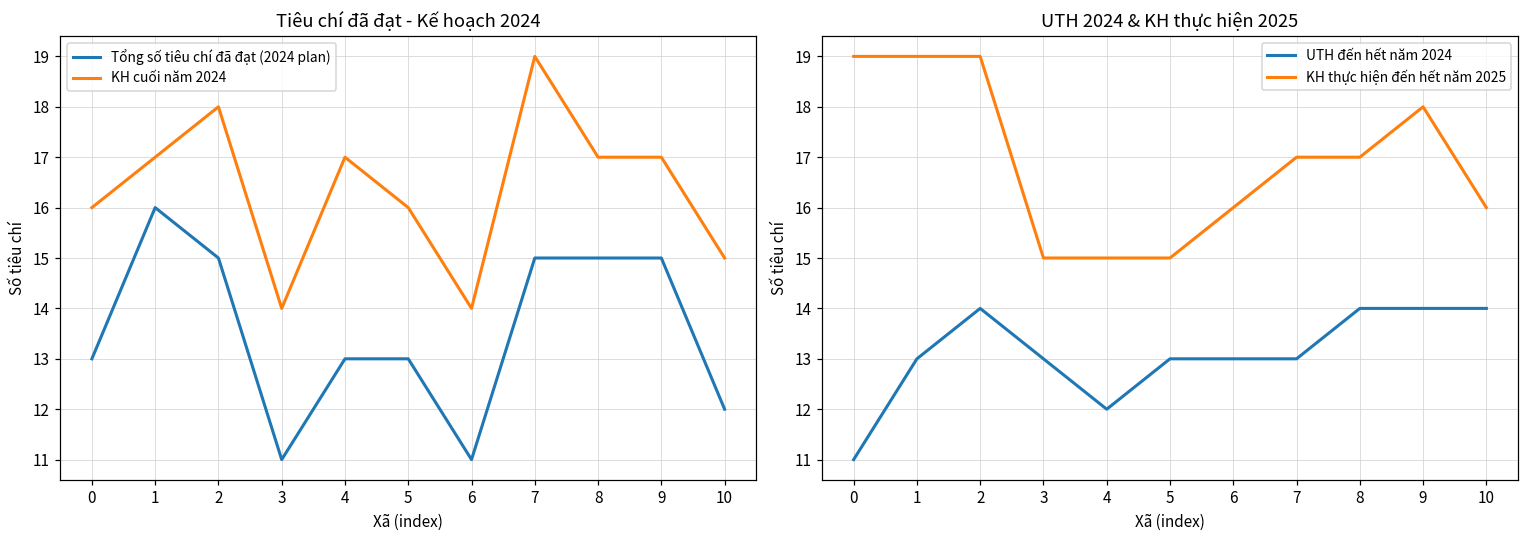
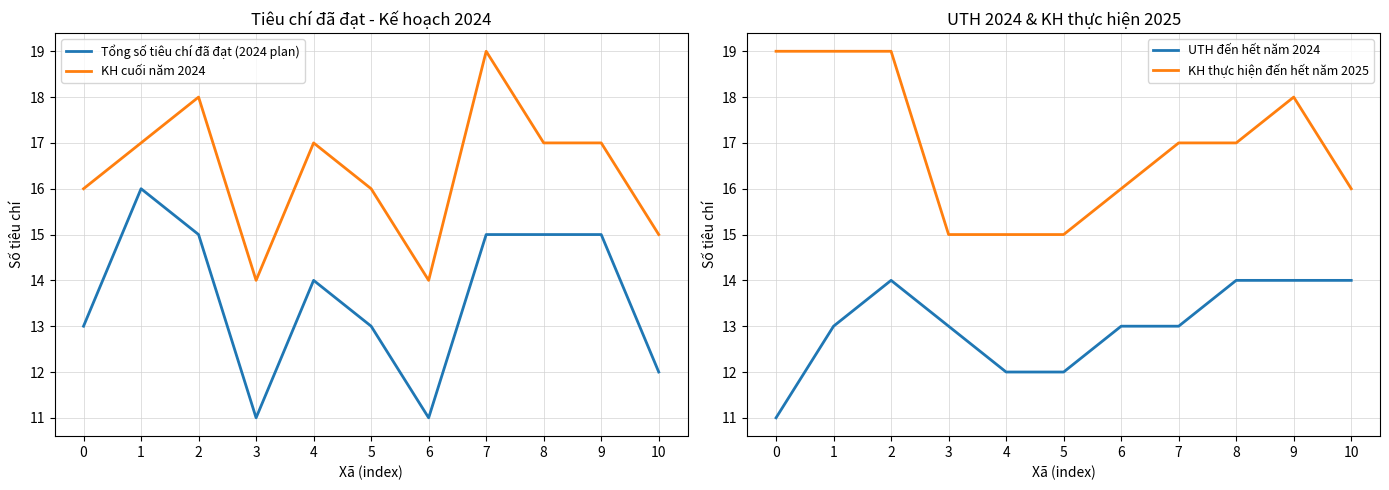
  {
    "Tiêu chí đã đạt - Kế hoạch 2024": {
      "Tổng số tiêu chí đã đạt (2024 plan)": {
        "0": 13,
        "1": 16,
        "2": 15,
        "3": 11,
-       "4": 13,
+       "4": 14,
        "5": 13,
        "6": 11,
        "7": 15,
        "8": 15,
        "9": 15,
        "10": 12
      },
      "KH cuối năm 2024": {
        "0": 16,
        "1": 17,
        "2": 18,
        "3": 14,
        "4": 17,
        "5": 16,
        "6": 14,
        "7": 19,
        "8": 17,
        "9": 17,
        "10": 15
      }
    },
    "UTH 2024 & KH thực hiện 2025": {
      "UTH đến hết năm 2024": {
        "0": 11,
        "1": 13,
        "2": 14,
        "3": 13,
        "4": 12,
-       "5": 13,
+       "5": 12,
        "6": 13,
        "7": 13,
        "8": 14,
        "9": 14,
        "10": 14
      },
      "KH thực hiện đến hết năm 2025": {
        "0": 19,
        "1": 19,
        "2": 19,
        "3": 15,
        "4": 15,
        "5": 15,
        "6": 16,
        "7": 17,
        "8": 17,
        "9": 18,
        "10": 16
      }
    }
  }
